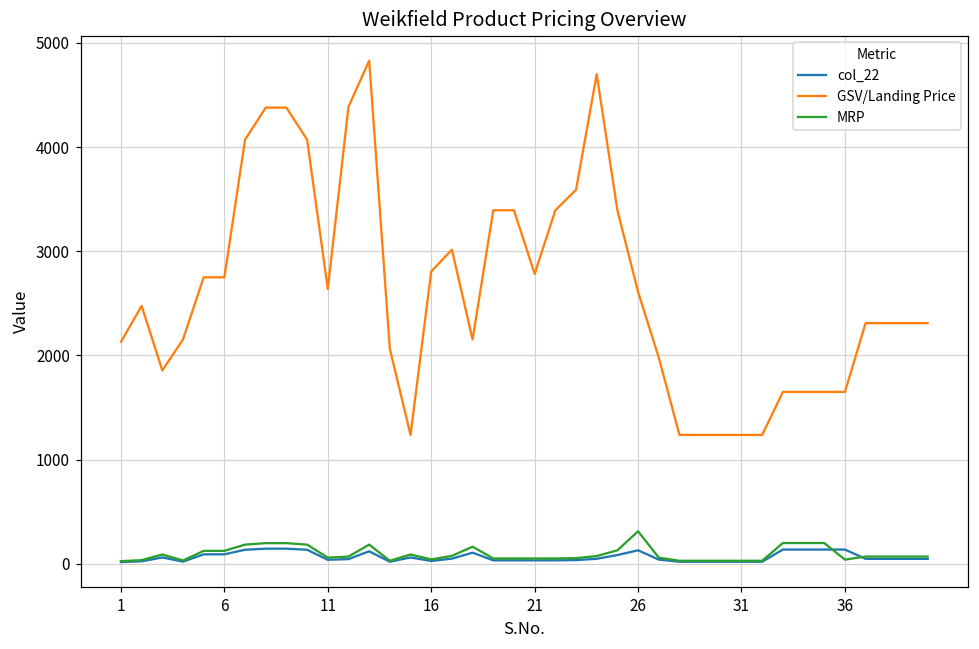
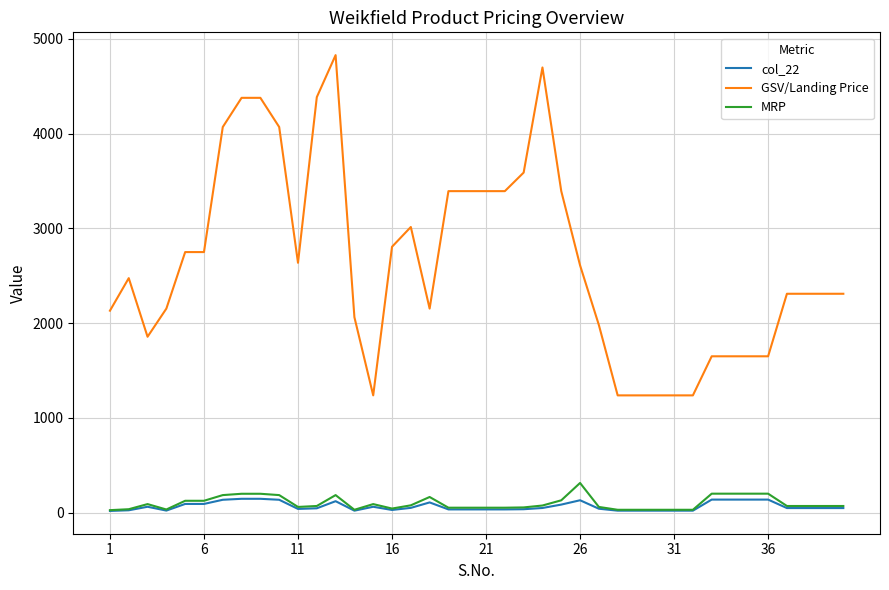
  {
    "col_22": {
      "6": 100,
      "26": 100,
      "36": 100
    },
    "GSV/Landing Price": {
      "1": 2100,
      "6": 2800,
      "11": 2600,
      "16": 2800,
-     "21": 2800,
+     "21": 3400,
      "26": 2600,
      "31": 1200,
      "36": 1700
    },
    "MRP": {
      "6": 100,
      "26": 300,
-     "36": 0
+     "36": 200
    }
  }
